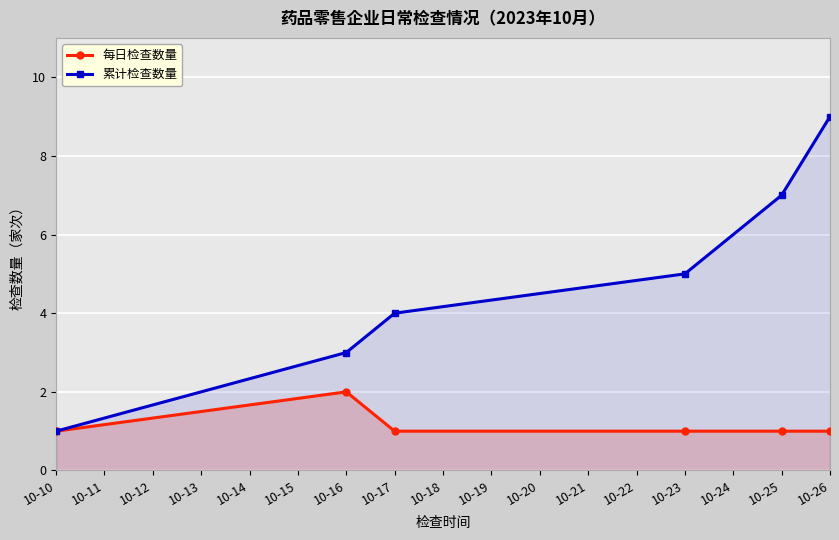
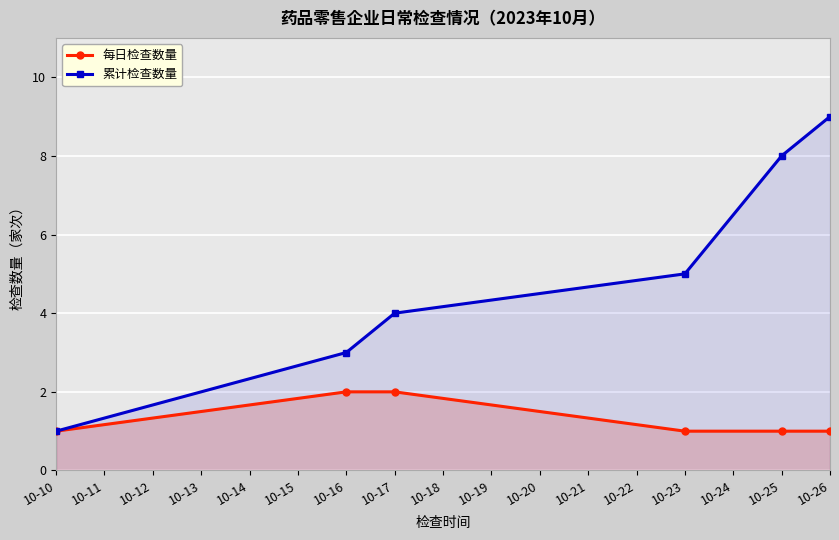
  {
    "每日检查数量": {
      "10-16": 2,
-     "10-17": 1,
+     "10-17": 2,
      "10-23": 1,
      "10-25": 1,
      "10-26": 1
    },
    "累计检查数量": {
      "10-16": 3,
      "10-17": 4,
      "10-23": 5,
-     "10-25": 7,
+     "10-25": 8,
      "10-26": 9
    }
  }
